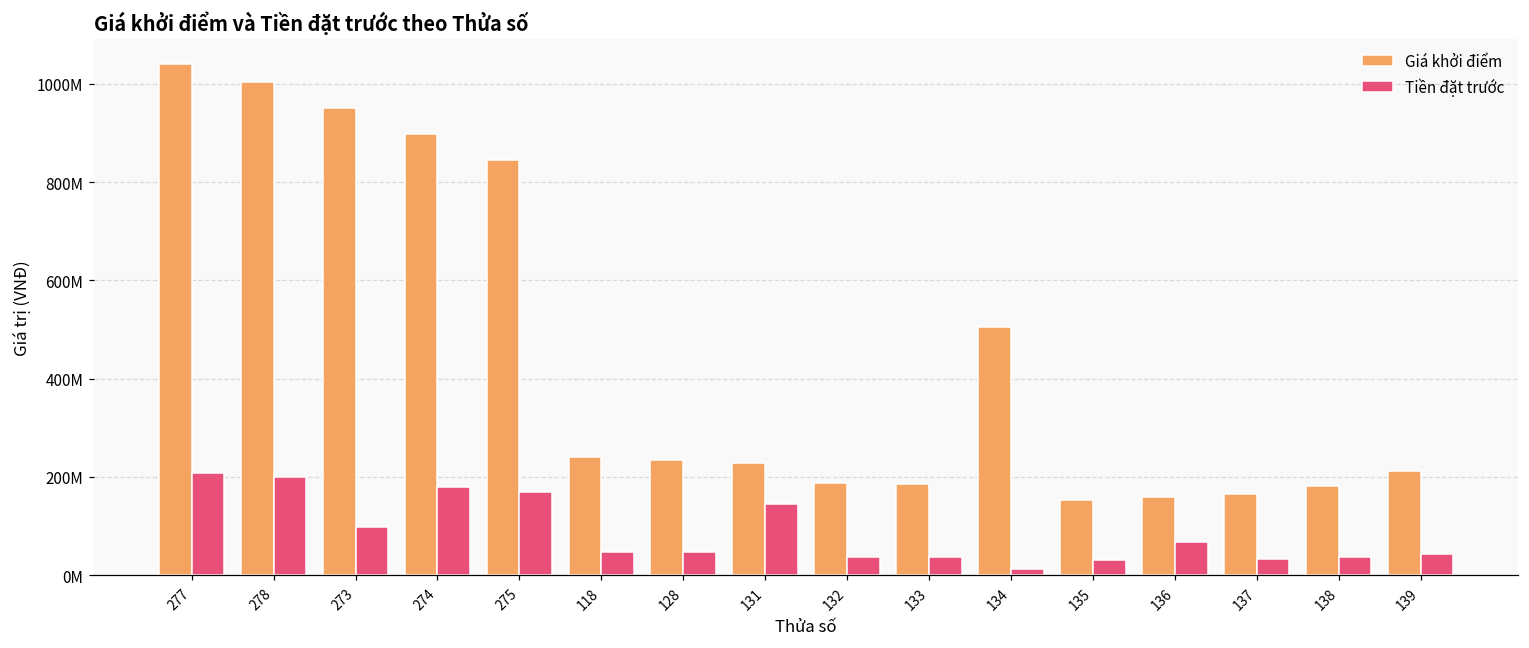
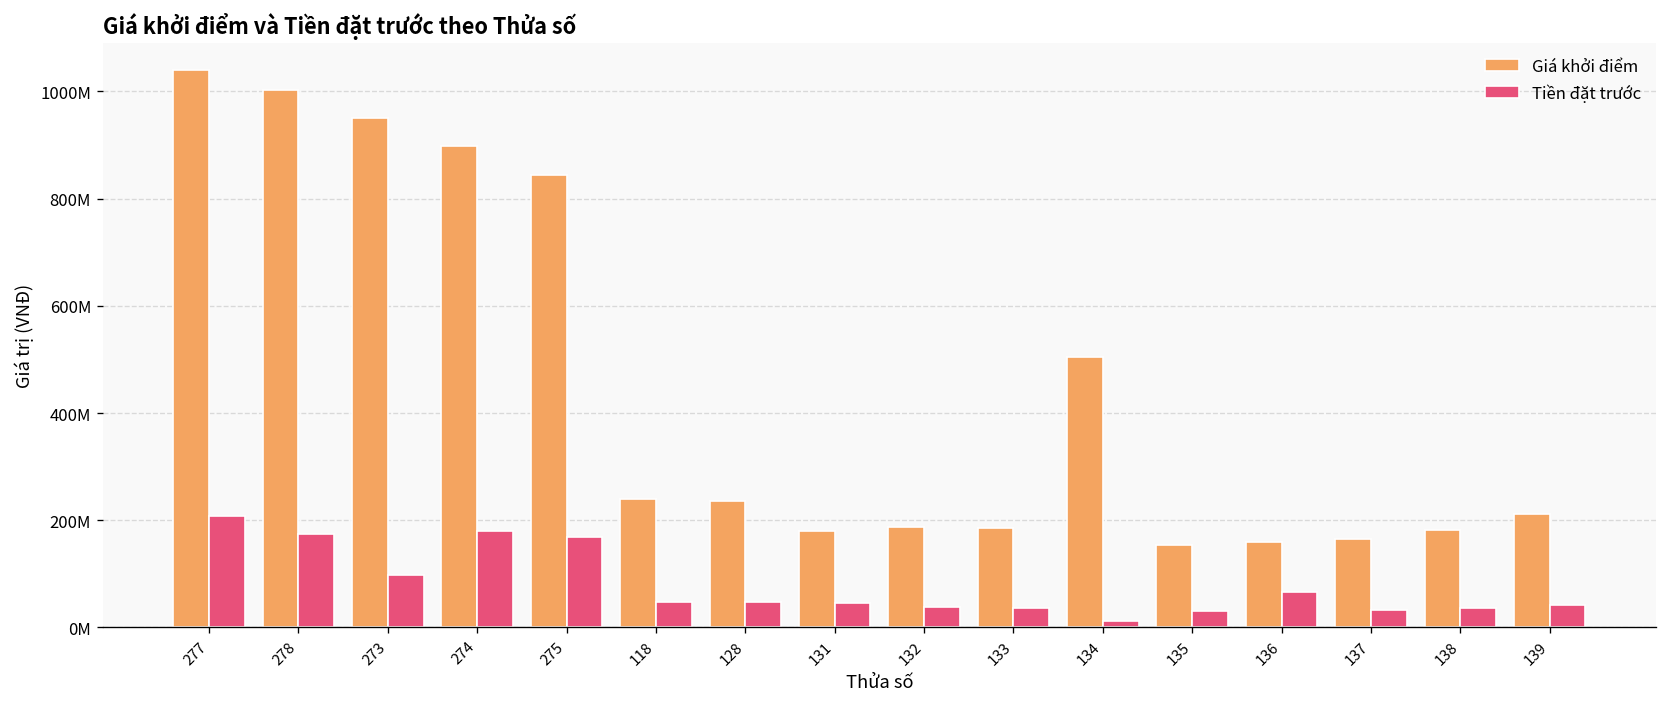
  {
    "Giá khởi điểm": {
      "277": 1040000000,
      "278": 1000000000,
      "273": 950000000,
      "274": 900000000,
      "275": 840000000,
      "118": 240000000,
      "128": 240000000,
-     "131": 230000000,
+     "131": 180000000,
      "132": 190000000,
      "133": 190000000,
      "134": 510000000,
      "135": 150000000,
      "136": 160000000,
      "137": 170000000,
      "138": 180000000,
      "139": 210000000
    },
    "Tiền đặt trước": {
      "277": 210000000,
-     "278": 200000000,
+     "278": 180000000,
      "273": 100000000,
      "274": 180000000,
      "275": 170000000,
      "118": 50000000,
      "128": 50000000,
-     "131": 140000000,
+     "131": 50000000,
      "132": 40000000,
      "133": 40000000,
      "134": 10000000,
      "135": 30000000,
      "136": 70000000,
      "137": 30000000,
      "138": 40000000,
      "139": 40000000
    }
  }
